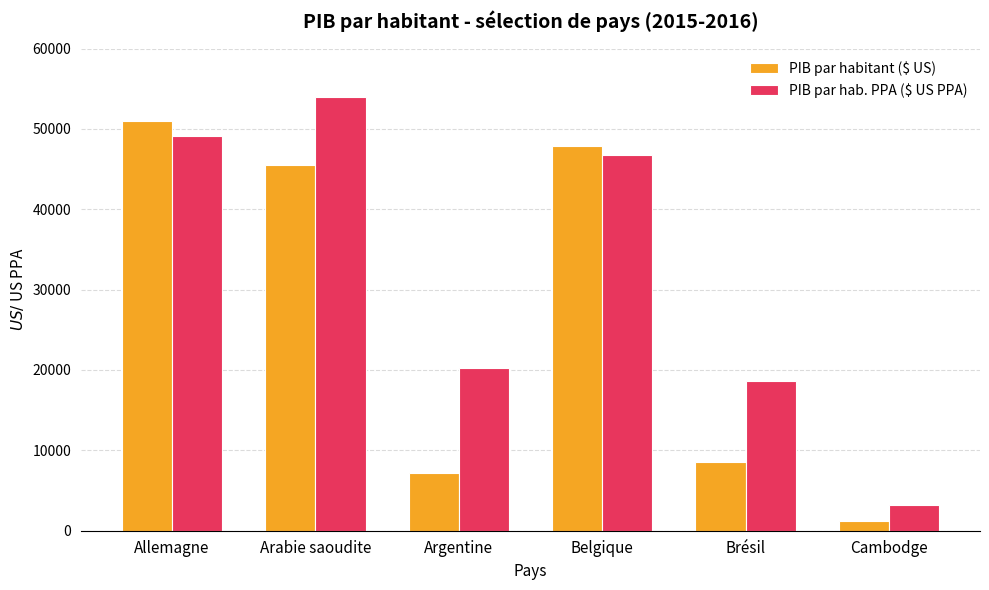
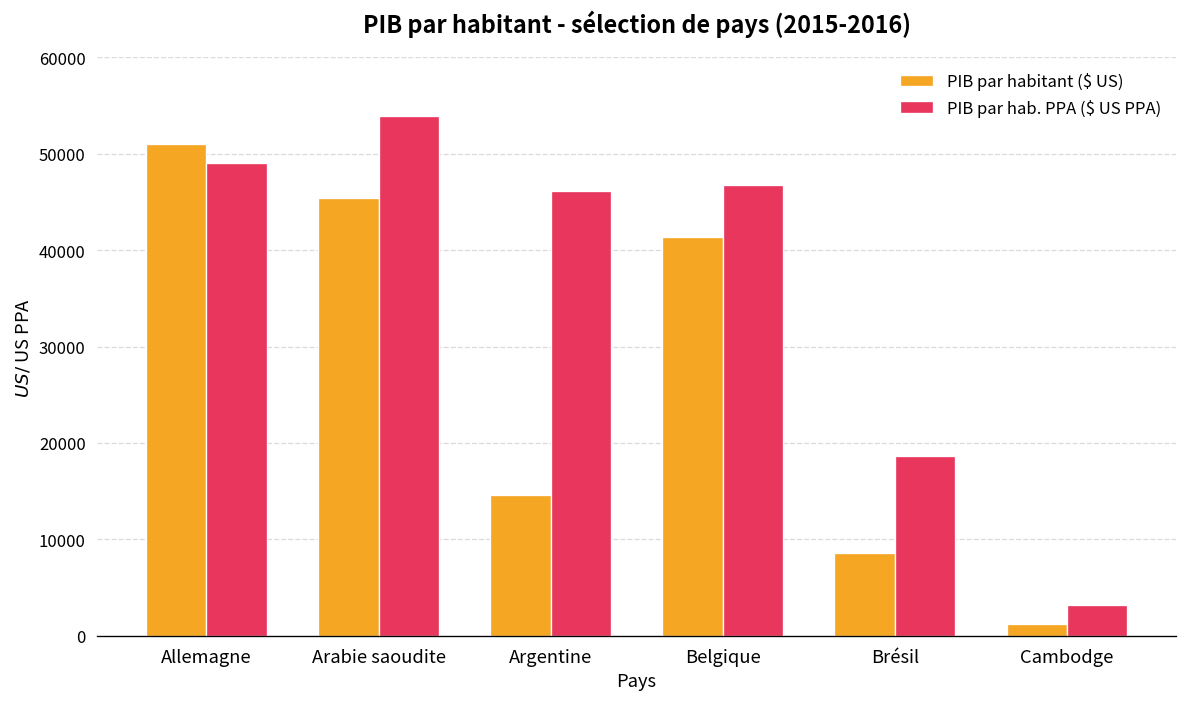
  {
    "PIB par habitant ($ US)": {
      "Allemagne": 51000,
      "Arabie saoudite": 45000,
-     "Argentine": 7000,
-     "Belgique": 48000,
+     "Argentine": 15000,
+     "Belgique": 41000,
      "Brésil": 9000,
      "Cambodge": 1000
    },
    "PIB par hab. PPA ($ US PPA)": {
      "Allemagne": 49000,
      "Arabie saoudite": 54000,
-     "Argentine": 20000,
+     "Argentine": 46000,
      "Belgique": 47000,
      "Brésil": 19000,
      "Cambodge": 3000
    }
  }
